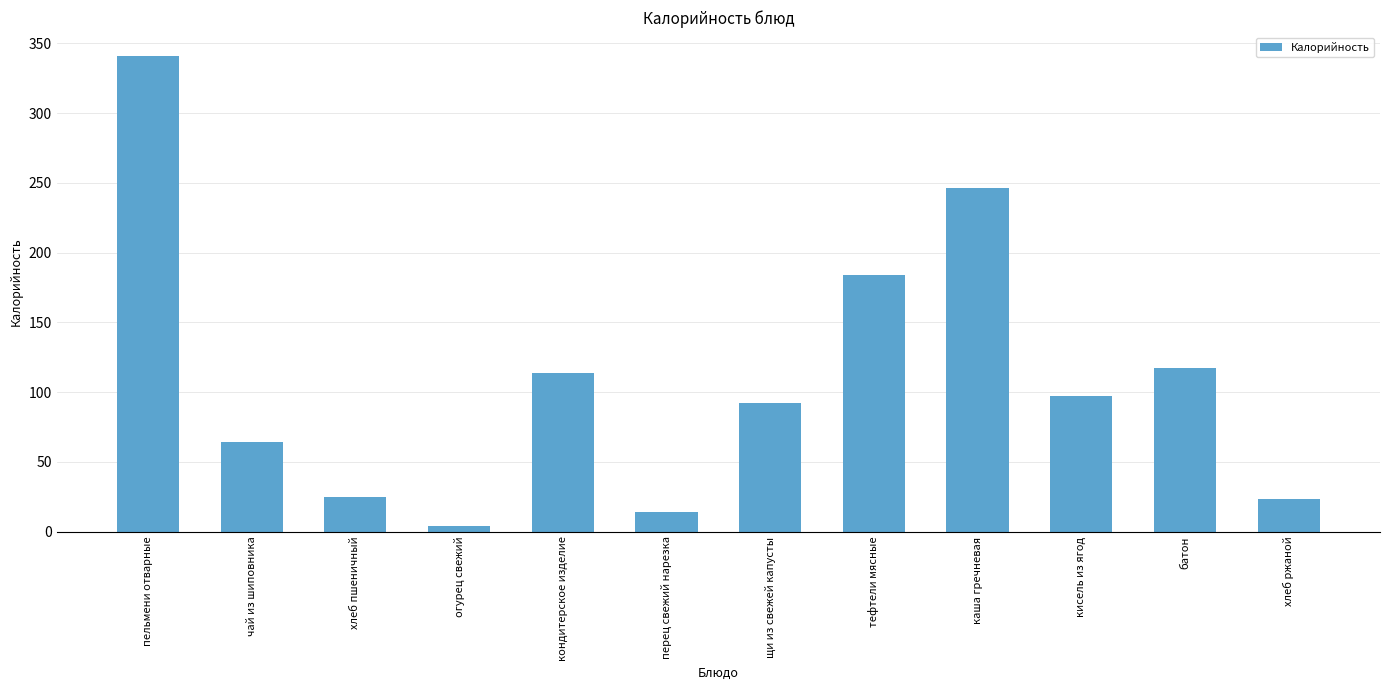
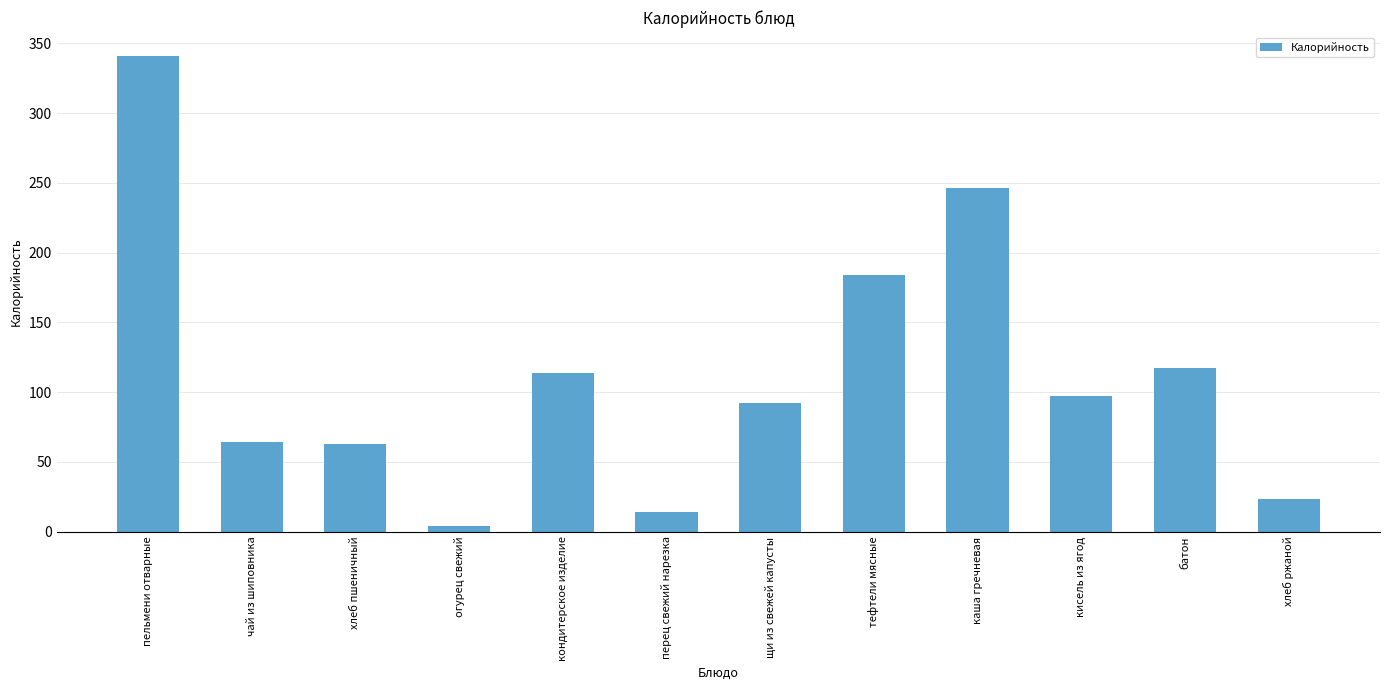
  {
    "пельмени отварные": 341,
    "чай из шиповника": 64,
-   "хлеб пшеничный": 25,
+   "хлеб пшеничный": 63,
    "огурец свежий": 4,
    "кондитерское изделие": 114,
    "перец свежий нарезка": 14,
    "щи из свежей капусты": 92,
    "тефтели мясные": 184,
    "каша гречневая": 246,
    "кисель из ягод": 97,
    "батон": 117,
    "хлеб ржаной": 23
  }
